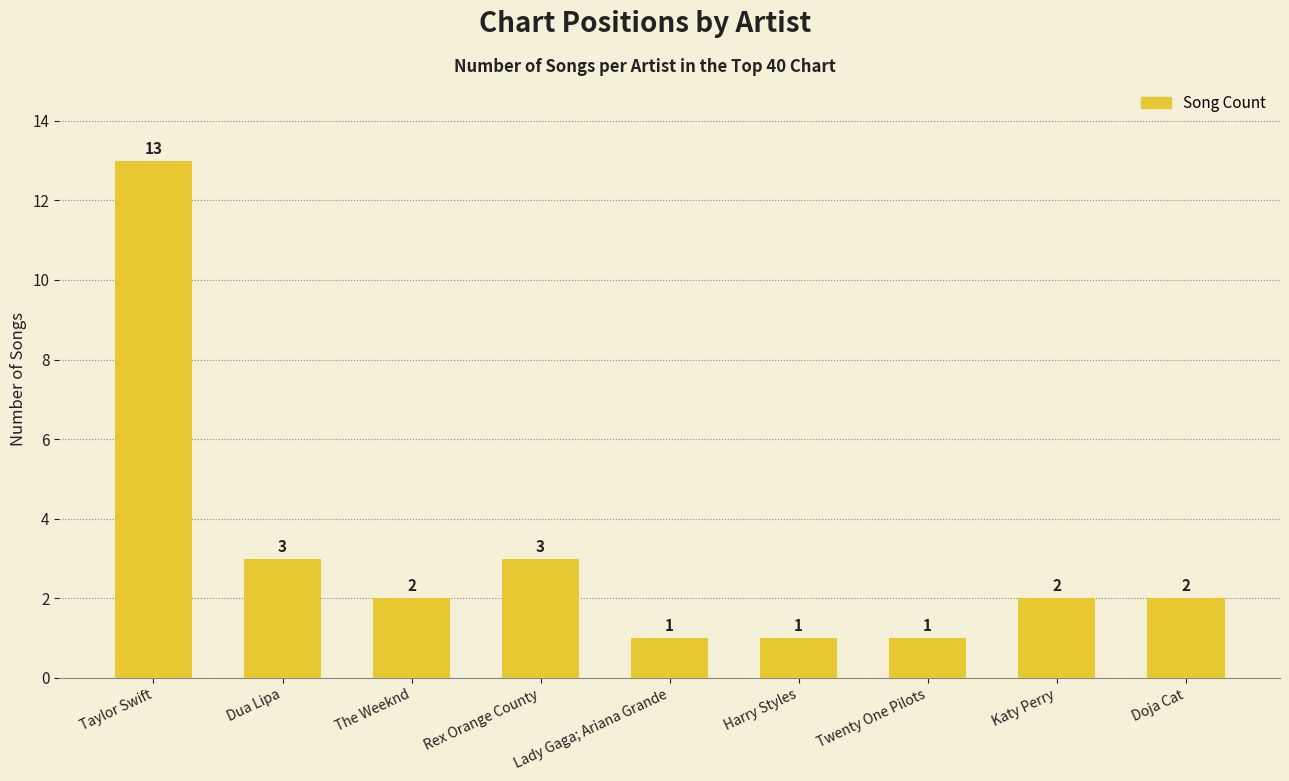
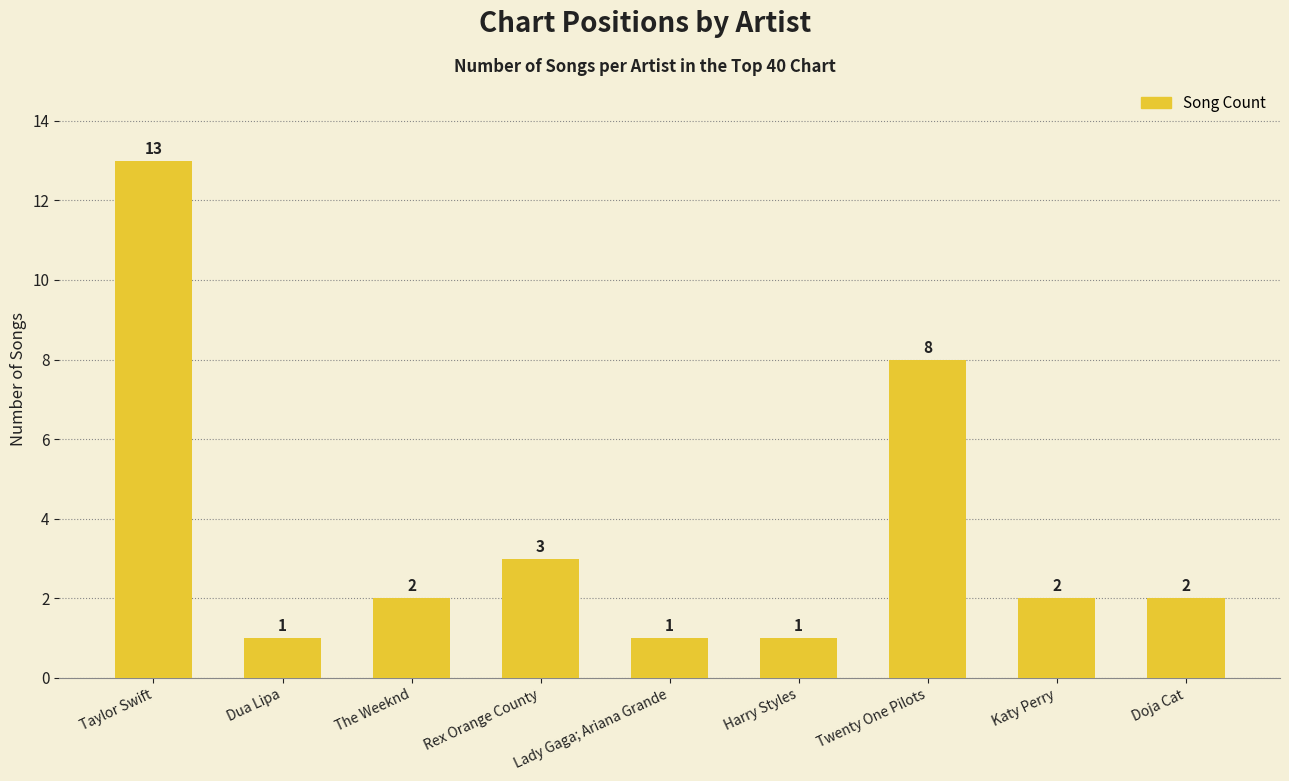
  {
    "Taylor Swift": 13,
-   "Dua Lipa": 3,
+   "Dua Lipa": 1,
    "The Weeknd": 2,
    "Rex Orange County": 3,
    "Lady Gaga; Ariana Grande": 1,
    "Harry Styles": 1,
-   "Twenty One Pilots": 1,
+   "Twenty One Pilots": 8,
    "Katy Perry": 2,
    "Doja Cat": 2
  }
